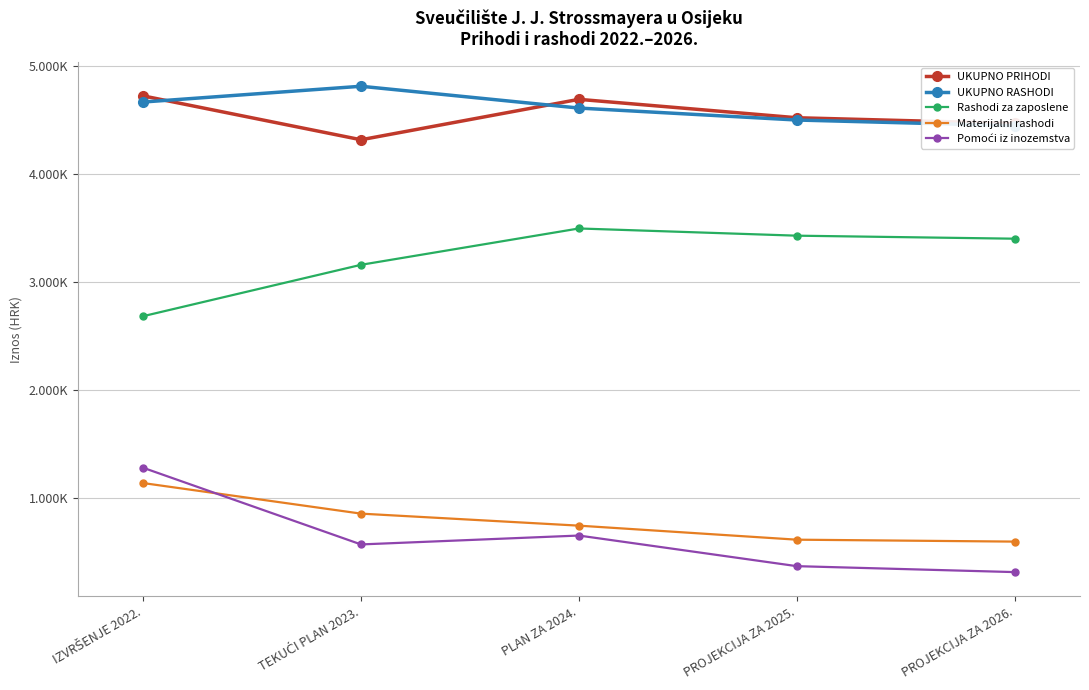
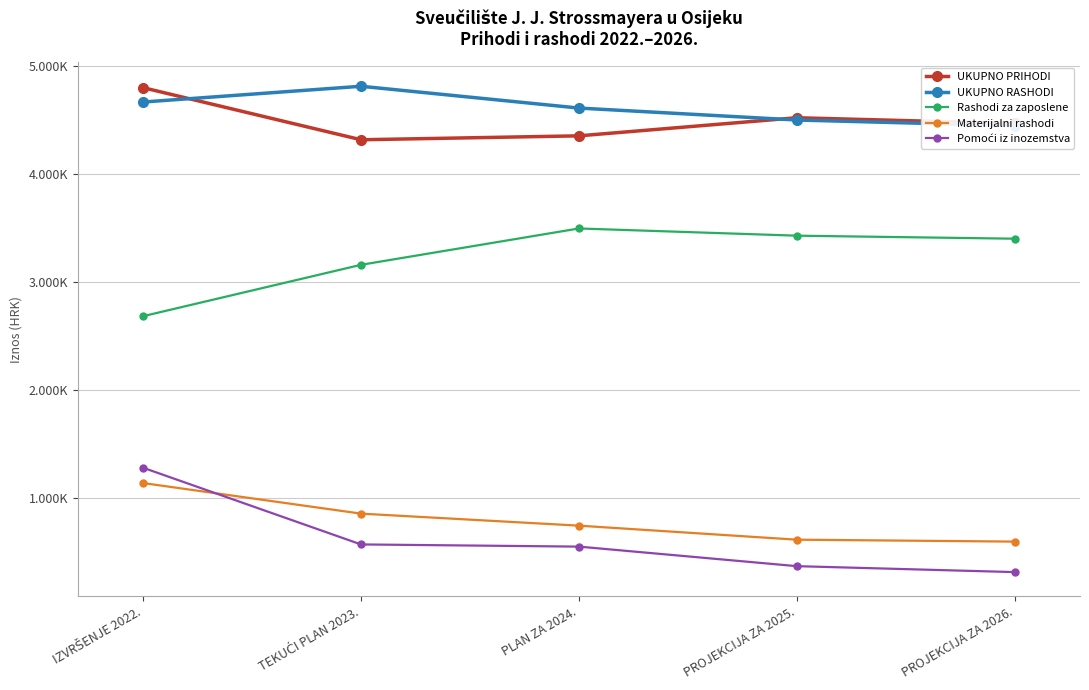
  {
    "UKUPNO PRIHODI": {
-     "IZVRŠENJE 2022.": 4720,
+     "IZVRŠENJE 2022.": 4800,
      "TEKUĆI PLAN 2023.": 4320,
-     "PLAN ZA 2024.": 4690
+     "PLAN ZA 2024.": 4350
    },
    "UKUPNO RASHODI": {
      "IZVRŠENJE 2022.": 4670,
      "TEKUĆI PLAN 2023.": 4810,
      "PLAN ZA 2024.": 4610
    },
    "Rashodi za zaposlene": {
      "IZVRŠENJE 2022.": 2680,
      "TEKUĆI PLAN 2023.": 3160,
      "PLAN ZA 2024.": 3500,
      "PROJEKCIJA ZA 2025.": 3430,
      "PROJEKCIJA ZA 2026.": 3400
    },
    "Materijalni rashodi": {
      "IZVRŠENJE 2022.": 1140,
      "TEKUĆI PLAN 2023.": 860,
      "PLAN ZA 2024.": 750,
      "PROJEKCIJA ZA 2025.": 620,
      "PROJEKCIJA ZA 2026.": 600
    },
    "Pomoći iz inozemstva": {
      "IZVRŠENJE 2022.": 1280,
      "TEKUĆI PLAN 2023.": 570,
-     "PLAN ZA 2024.": 650,
+     "PLAN ZA 2024.": 550,
      "PROJEKCIJA ZA 2025.": 370,
      "PROJEKCIJA ZA 2026.": 320
    }
  }
